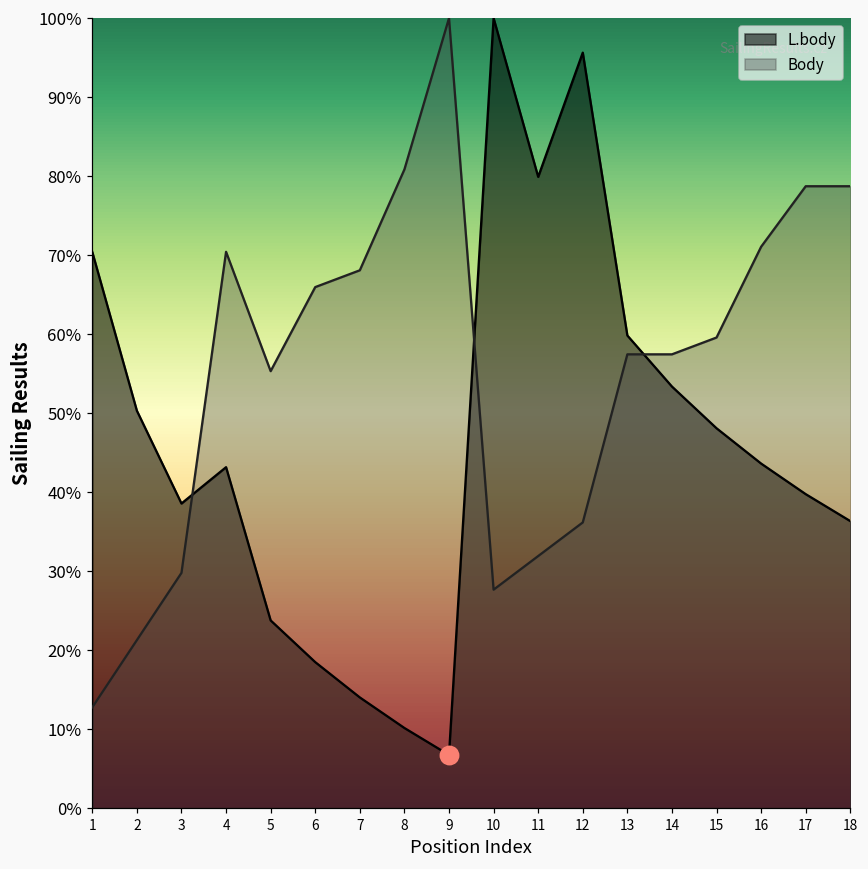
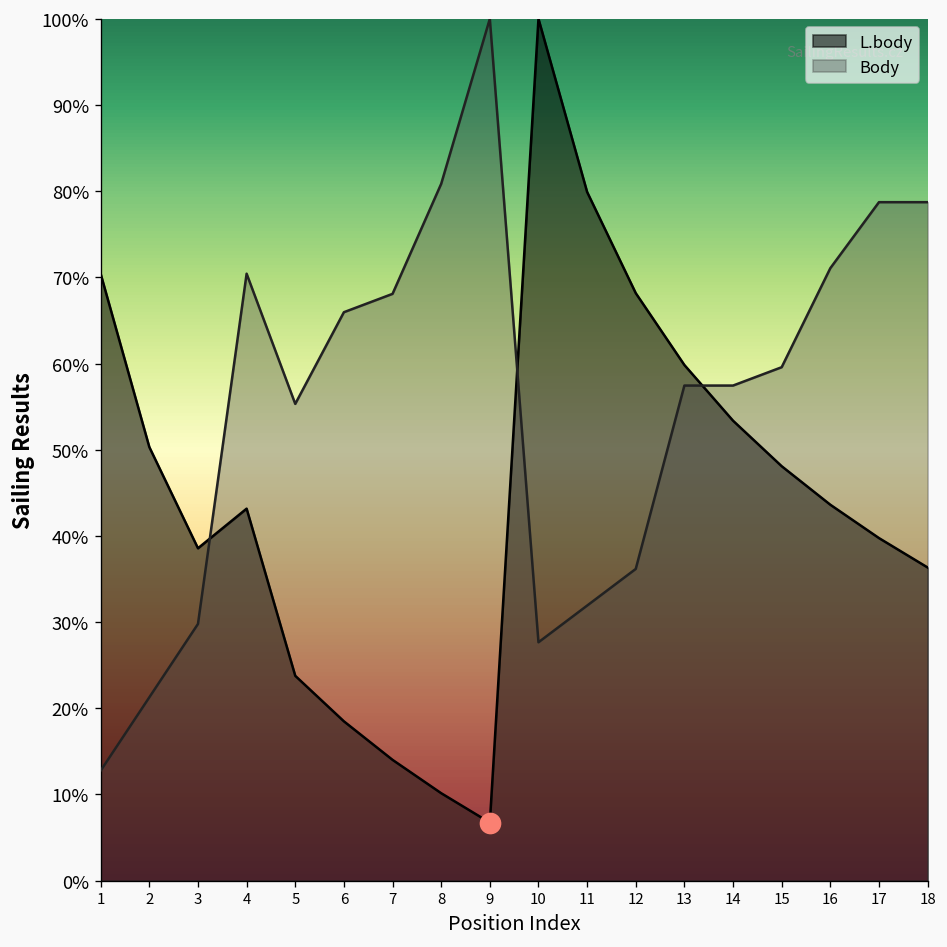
  {
    "L.body": {
      "1": "70%",
      "2": "50%",
      "3": "39%",
      "4": "43%",
      "5": "24%",
      "6": "18%",
      "7": "14%",
      "8": "10%",
      "10": "100%",
      "11": "80%",
-     "12": "96%",
+     "12": "68%",
      "13": "60%",
      "14": "53%",
      "15": "48%",
      "16": "44%",
      "17": "40%",
      "18": "36%"
    },
    "Body": {
      "1": "13%",
      "2": "21%",
      "3": "30%",
      "4": "70%",
      "5": "55%",
      "6": "66%",
      "7": "68%",
      "8": "81%",
      "9": "100%",
      "10": "28%",
      "11": "32%",
      "12": "36%",
      "13": "57%",
      "14": "57%",
      "15": "60%",
      "16": "71%",
      "17": "79%",
      "18": "79%"
    }
  }
